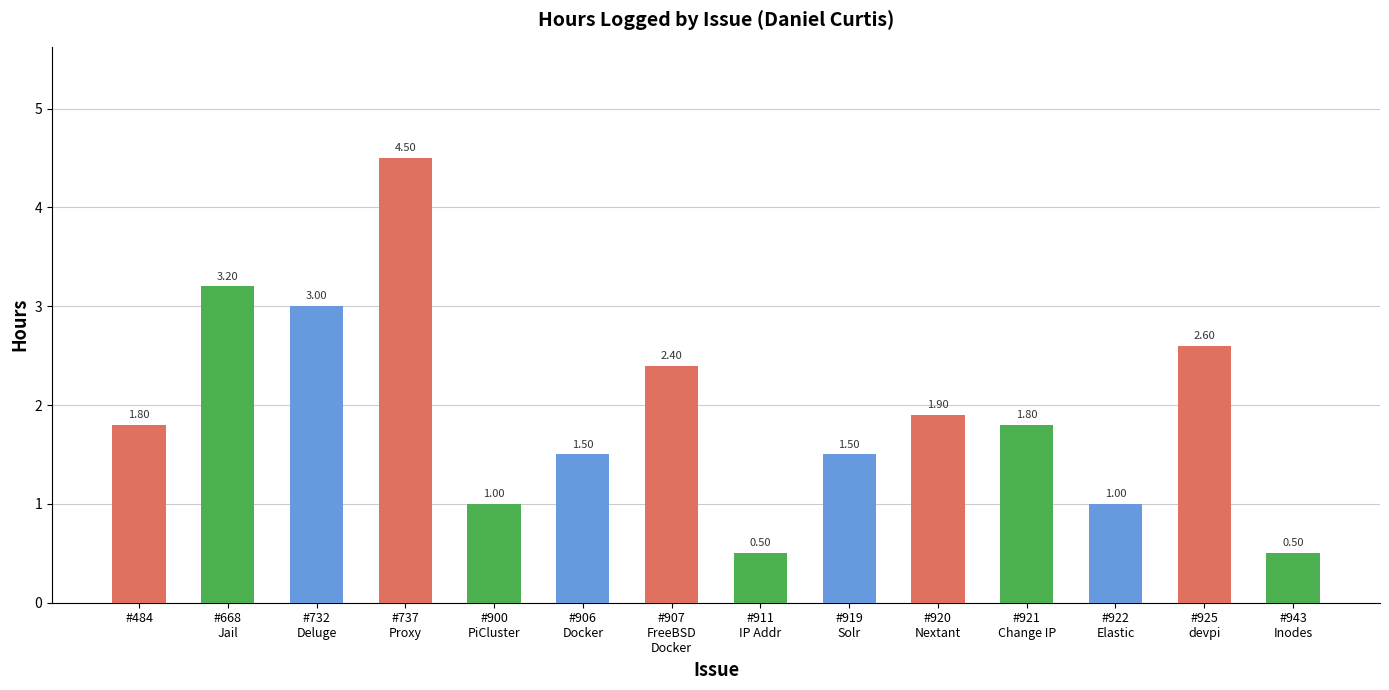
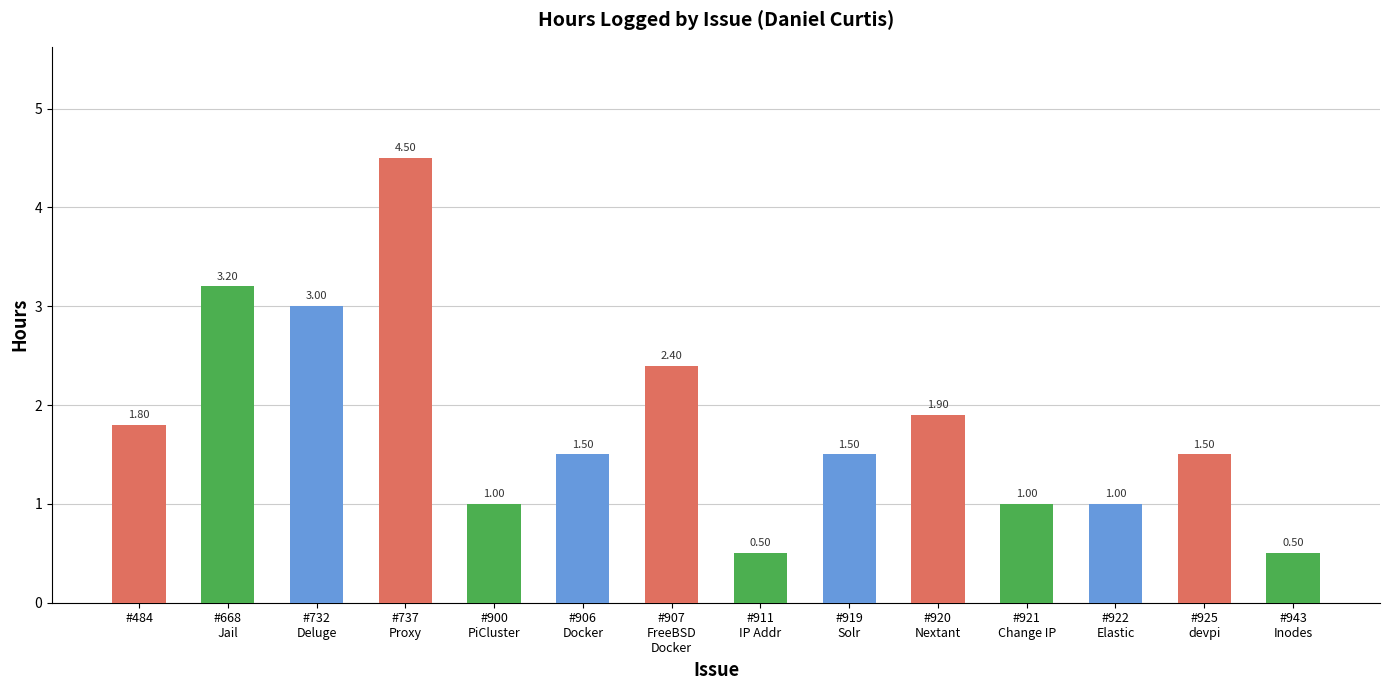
  {
    "#484": 1.80,
    "#668 Jail": 3.20,
    "#732 Deluge": 3.00,
    "#737 Proxy": 4.50,
    "#900 PiCluster": 1.00,
    "#906 Docker": 1.50,
    "#907 FreeBSD Docker": 2.40,
    "#911 IP Addr": 0.50,
    "#919 Solr": 1.50,
    "#920 Nextant": 1.90,
-   "#921 Change IP": 1.80,
+   "#921 Change IP": 1.00,
    "#922 Elastic": 1.00,
-   "#925 devpi": 2.60,
+   "#925 devpi": 1.50,
    "#943 Inodes": 0.50
  }
